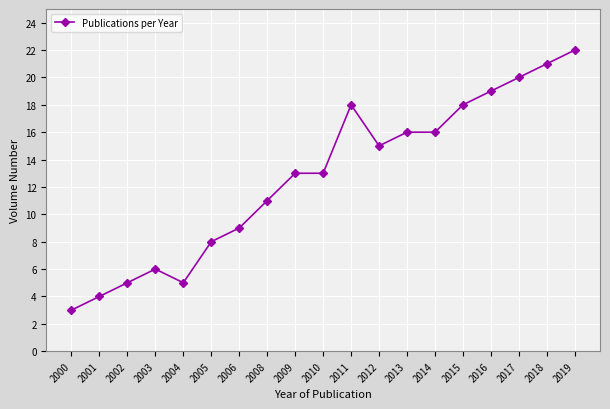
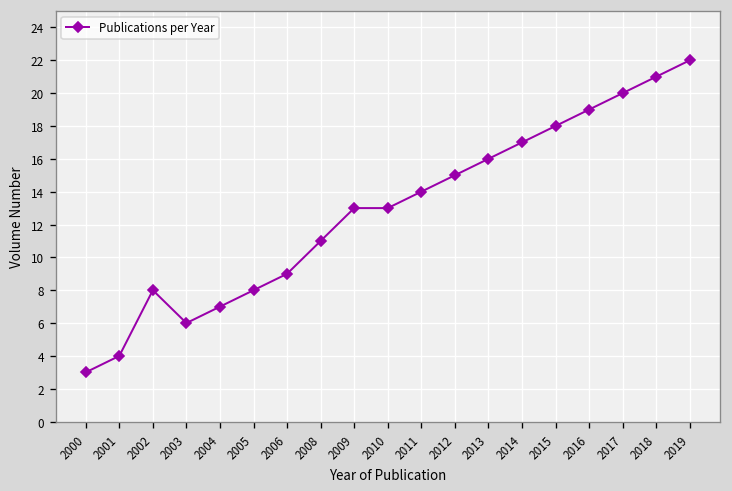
  {
    "2000": 3,
    "2001": 4,
-   "2002": 5,
+   "2002": 8,
    "2003": 6,
-   "2004": 5,
+   "2004": 7,
    "2005": 8,
    "2006": 9,
    "2008": 11,
    "2009": 13,
    "2010": 13,
-   "2011": 18,
+   "2011": 14,
    "2012": 15,
    "2013": 16,
-   "2014": 16,
+   "2014": 17,
    "2015": 18,
    "2016": 19,
    "2017": 20,
    "2018": 21,
    "2019": 22
  }
